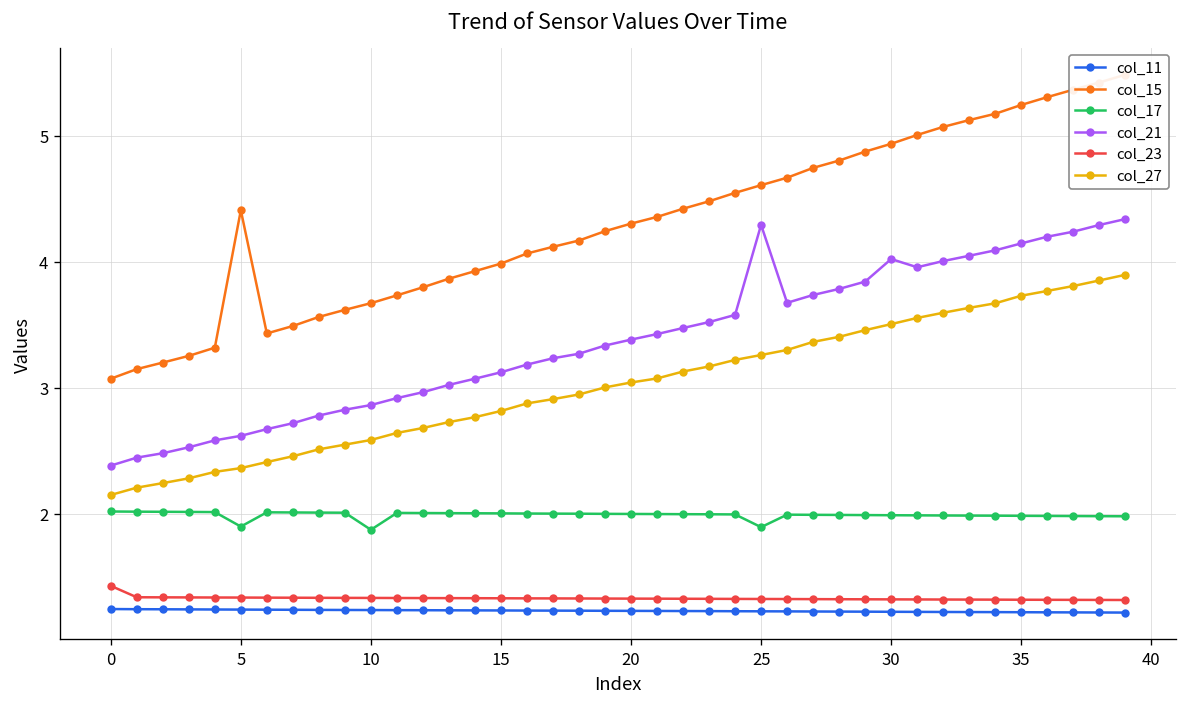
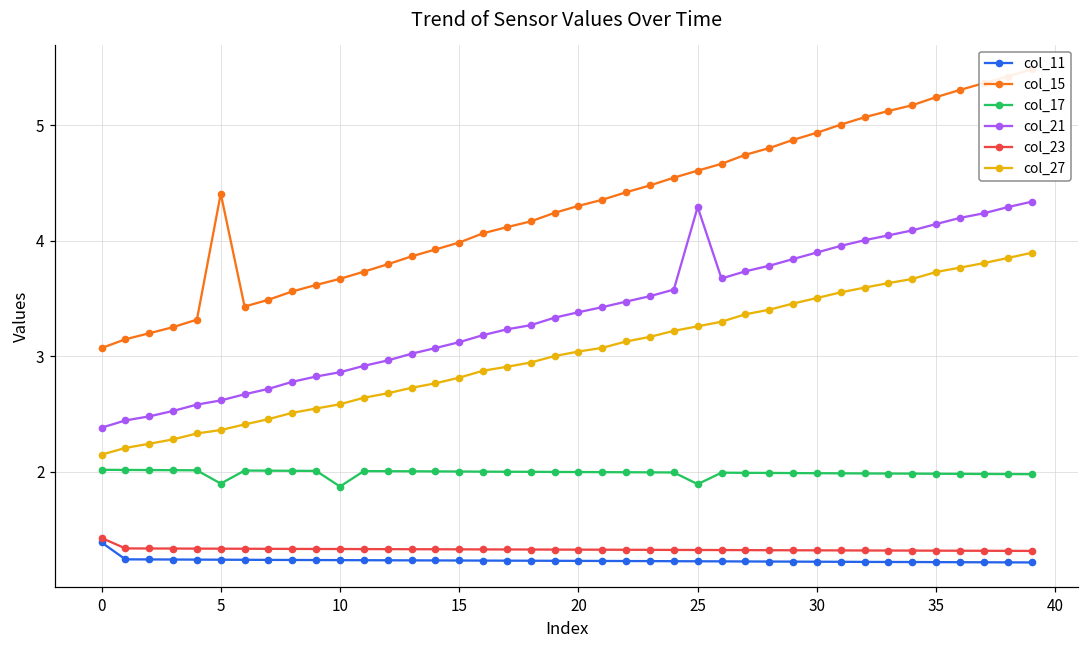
  {
    "col_11": {
-     "0": 1.25,
+     "0": 1.39,
      "5": 1.24,
      "10": 1.24,
      "15": 1.23,
      "20": 1.23,
      "25": 1.23,
      "30": 1.22,
      "35": 1.22
    },
    "col_15": {
      "0": 3.07,
      "5": 4.41,
      "10": 3.67,
      "15": 3.99,
      "20": 4.30,
      "25": 4.61,
      "30": 4.94,
      "35": 5.24
    },
    "col_17": {
      "0": 2.02,
      "5": 1.90,
      "10": 1.87,
      "15": 2.00,
      "20": 2.00,
      "25": 1.89,
      "30": 1.99,
      "35": 1.98
    },
    "col_21": {
      "0": 2.38,
      "5": 2.62,
      "10": 2.86,
      "15": 3.12,
      "20": 3.38,
      "25": 4.29,
-     "30": 4.02,
+     "30": 3.90,
      "35": 4.15
    },
    "col_23": {
      "0": 1.43,
      "5": 1.34,
      "10": 1.33,
      "15": 1.33,
      "20": 1.33,
      "25": 1.33,
      "30": 1.32,
      "35": 1.32
    },
    "col_27": {
      "0": 2.15,
      "5": 2.36,
      "10": 2.59,
      "15": 2.82,
      "20": 3.04,
      "25": 3.26,
      "30": 3.51,
      "35": 3.73
    }
  }
